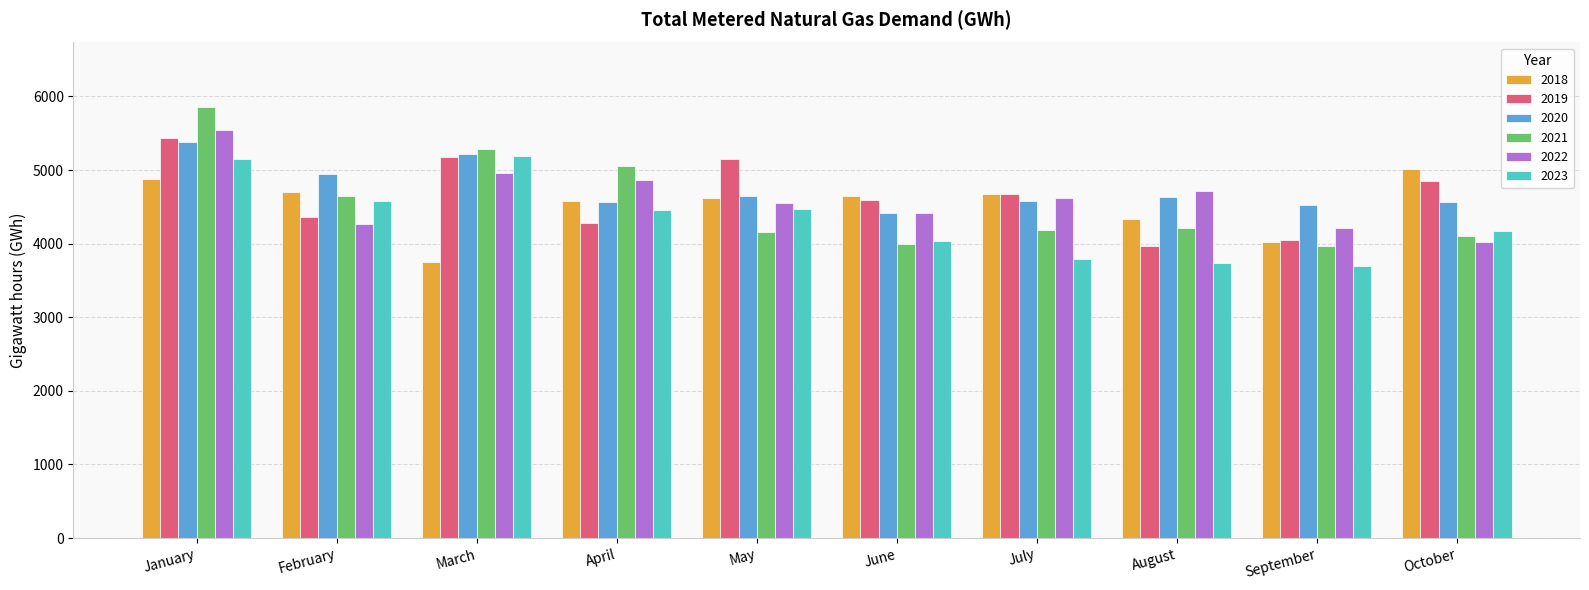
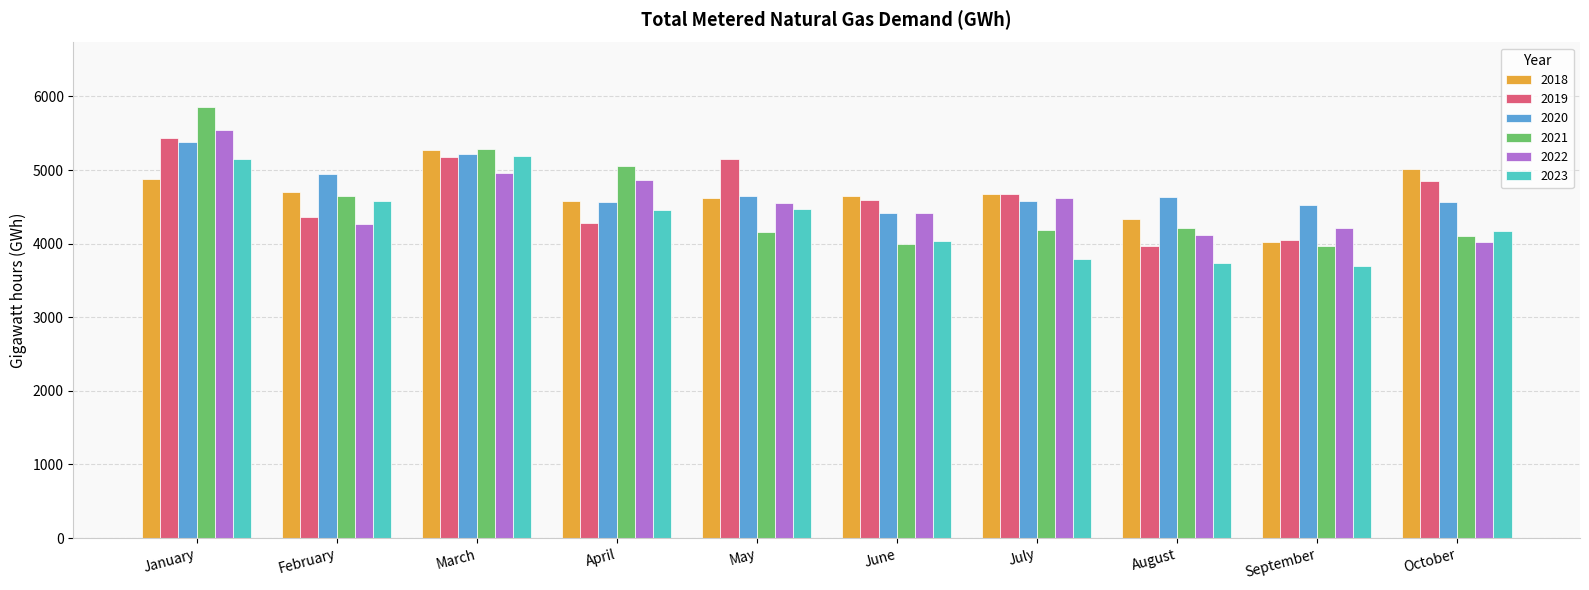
  {
    "2018": {
      "January": 4900,
      "February": 4700,
-     "March": 3800,
+     "March": 5300,
      "April": 4600,
      "May": 4600,
      "June": 4600,
      "July": 4700,
      "August": 4300,
      "September": 4000,
      "October": 5000
    },
    "2019": {
      "January": 5400,
      "February": 4400,
      "March": 5200,
      "April": 4300,
      "May": 5200,
      "June": 4600,
      "July": 4700,
      "August": 4000,
      "September": 4100,
      "October": 4900
    },
    "2021": {
      "January": 5900,
      "February": 4600,
      "March": 5300,
      "April": 5100,
      "May": 4200,
      "June": 4000,
      "July": 4200,
      "August": 4200,
      "September": 4000,
      "October": 4100
    },
    "2022": {
      "January": 5500,
      "February": 4300,
      "March": 5000,
      "April": 4900,
      "May": 4600,
      "June": 4400,
      "July": 4600,
-     "August": 4700,
+     "August": 4100,
      "September": 4200,
      "October": 4000
    }
  }
